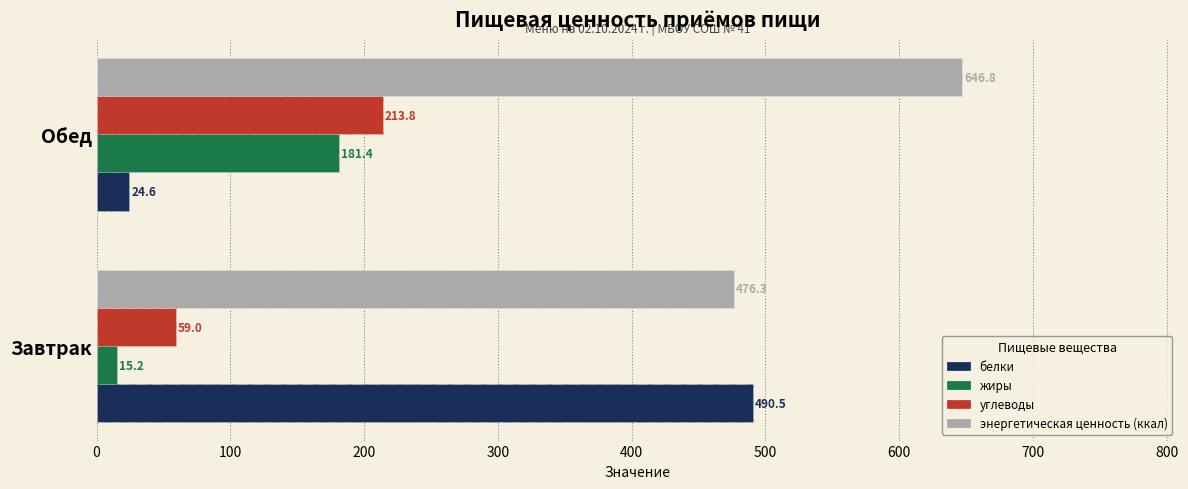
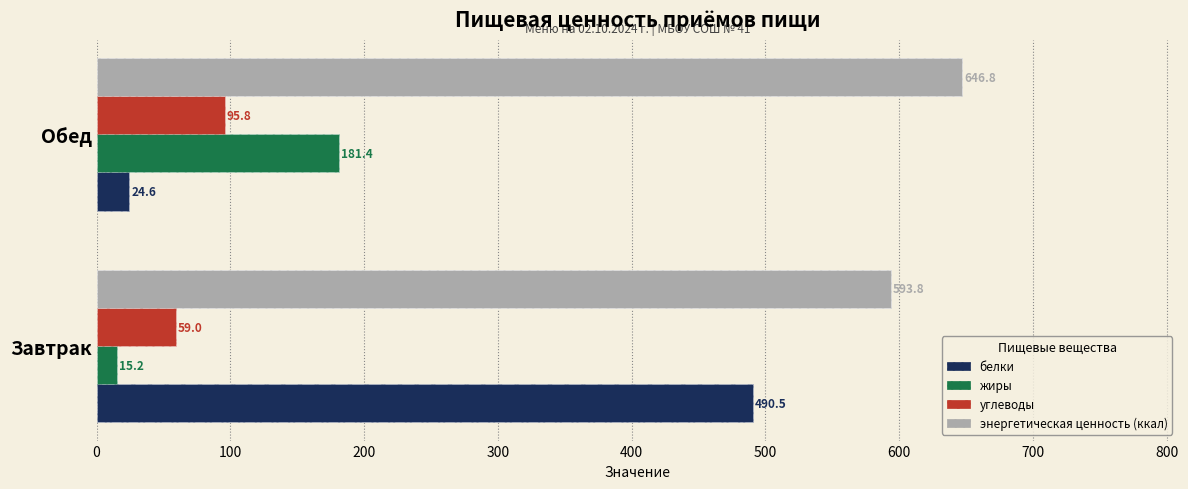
  {
    "белки": {
      "Обед": 24.6,
      "Завтрак": 490.5
    },
    "жиры": {
      "Обед": 181.4,
      "Завтрак": 15.2
    },
    "углеводы": {
-     "Обед": 213.8,
+     "Обед": 95.8,
      "Завтрак": 59.0
    },
    "энергетическая ценность (ккал)": {
      "Обед": 646.8,
-     "Завтрак": 476.3
+     "Завтрак": 593.8
    }
  }
